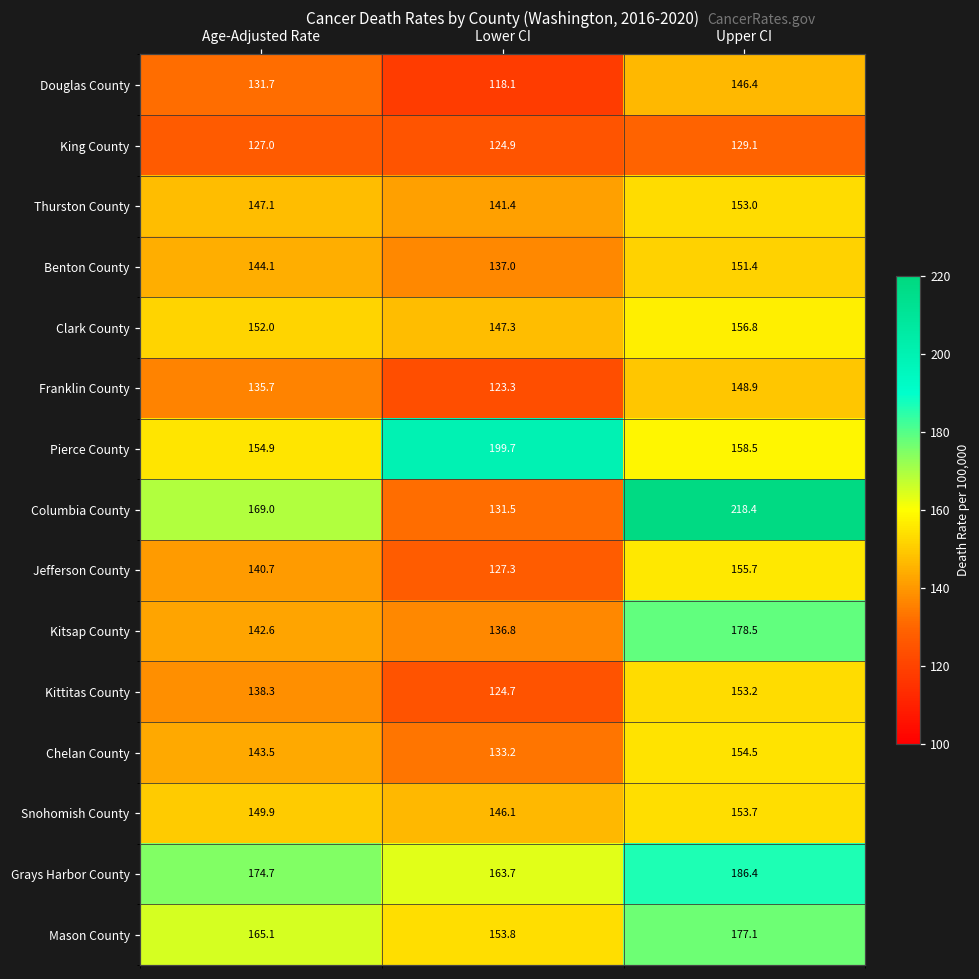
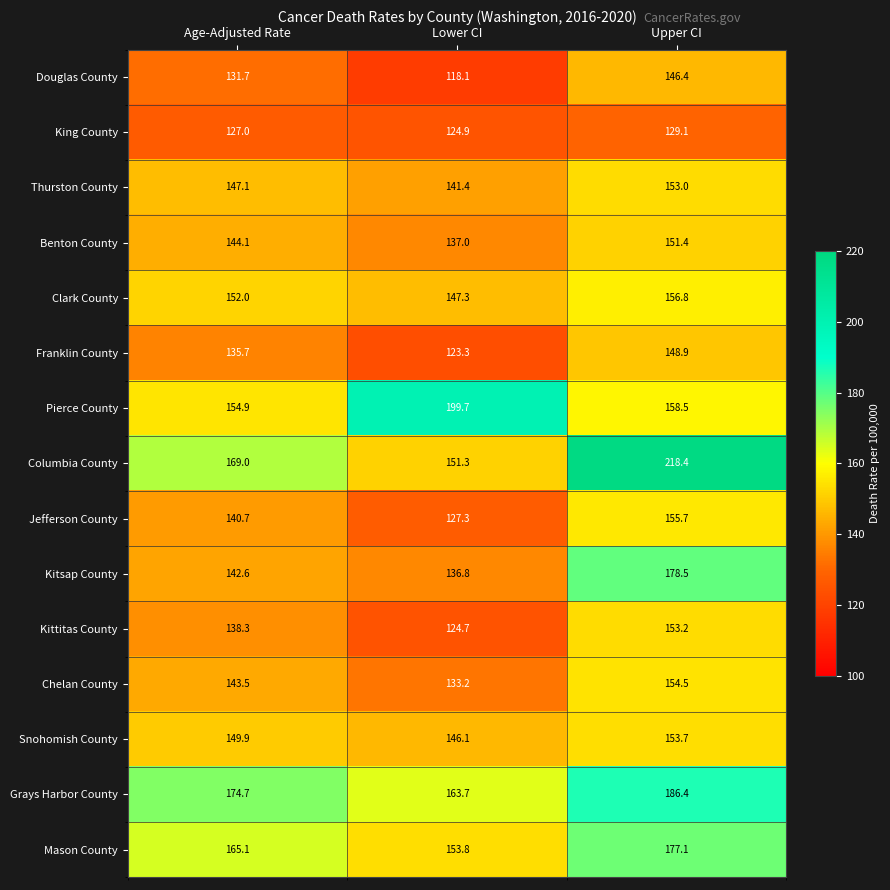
  {
    "Douglas County": {
      "Age-Adjusted Rate": 131.7,
      "Lower CI": 118.1,
      "Upper CI": 146.4
    },
    "King County": {
      "Age-Adjusted Rate": 127.0,
      "Lower CI": 124.9,
      "Upper CI": 129.1
    },
    "Thurston County": {
      "Age-Adjusted Rate": 147.1,
      "Lower CI": 141.4,
      "Upper CI": 153.0
    },
    "Benton County": {
      "Age-Adjusted Rate": 144.1,
      "Lower CI": 137.0,
      "Upper CI": 151.4
    },
    "Clark County": {
      "Age-Adjusted Rate": 152.0,
      "Lower CI": 147.3,
      "Upper CI": 156.8
    },
    "Franklin County": {
      "Age-Adjusted Rate": 135.7,
      "Lower CI": 123.3,
      "Upper CI": 148.9
    },
    "Pierce County": {
      "Age-Adjusted Rate": 154.9,
      "Lower CI": 199.7,
      "Upper CI": 158.5
    },
    "Columbia County": {
      "Age-Adjusted Rate": 169.0,
-     "Lower CI": 131.5,
+     "Lower CI": 151.3,
      "Upper CI": 218.4
    },
    "Jefferson County": {
      "Age-Adjusted Rate": 140.7,
      "Lower CI": 127.3,
      "Upper CI": 155.7
    },
    "Kitsap County": {
      "Age-Adjusted Rate": 142.6,
      "Lower CI": 136.8,
      "Upper CI": 178.5
    },
    "Kittitas County": {
      "Age-Adjusted Rate": 138.3,
      "Lower CI": 124.7,
      "Upper CI": 153.2
    },
    "Chelan County": {
      "Age-Adjusted Rate": 143.5,
      "Lower CI": 133.2,
      "Upper CI": 154.5
    },
    "Snohomish County": {
      "Age-Adjusted Rate": 149.9,
      "Lower CI": 146.1,
      "Upper CI": 153.7
    },
    "Grays Harbor County": {
      "Age-Adjusted Rate": 174.7,
      "Lower CI": 163.7,
      "Upper CI": 186.4
    },
    "Mason County": {
      "Age-Adjusted Rate": 165.1,
      "Lower CI": 153.8,
      "Upper CI": 177.1
    }
  }
